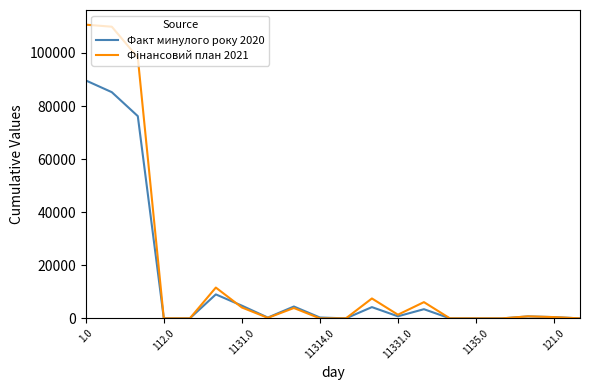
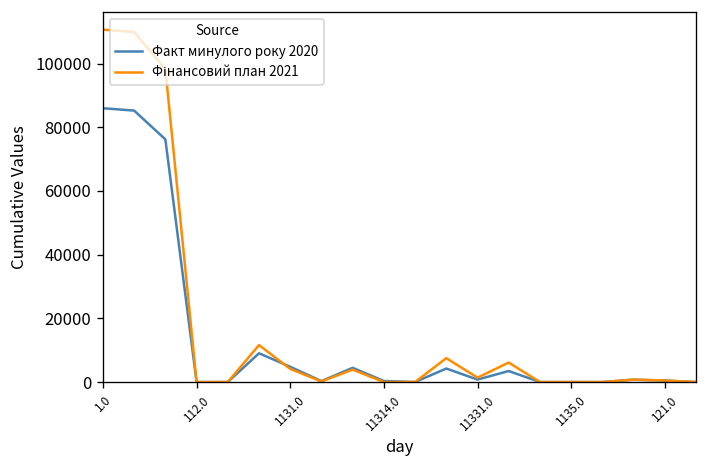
  {
    "Факт минулого року 2020": {
-     "1.0": 90000
+     "1.0": 86000
    },
    "Фінансовий план 2021": {
      "1.0": 111000
    }
  }
